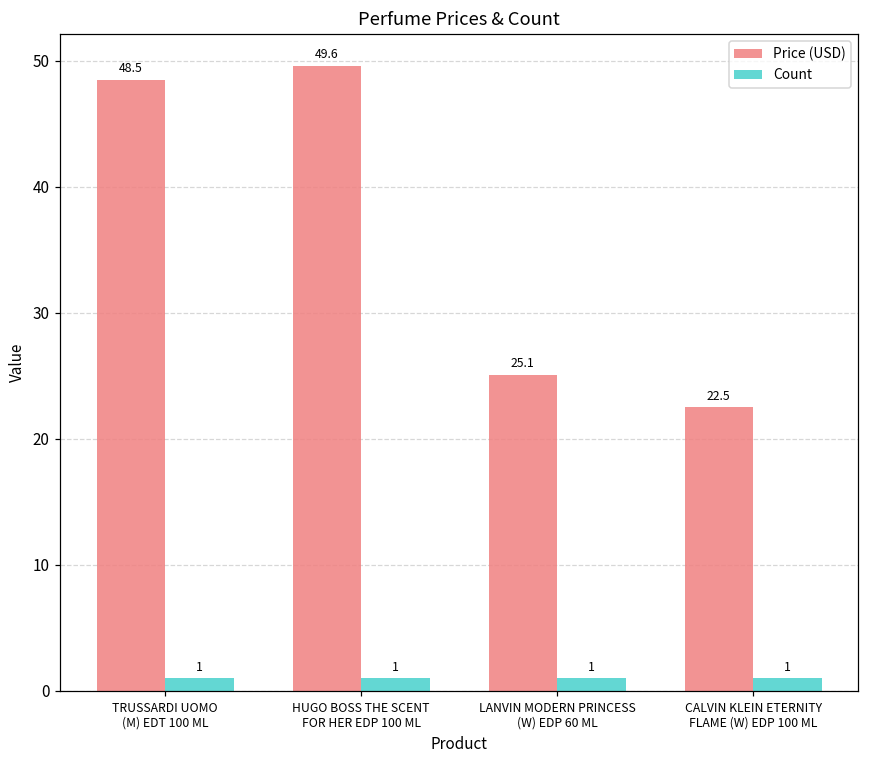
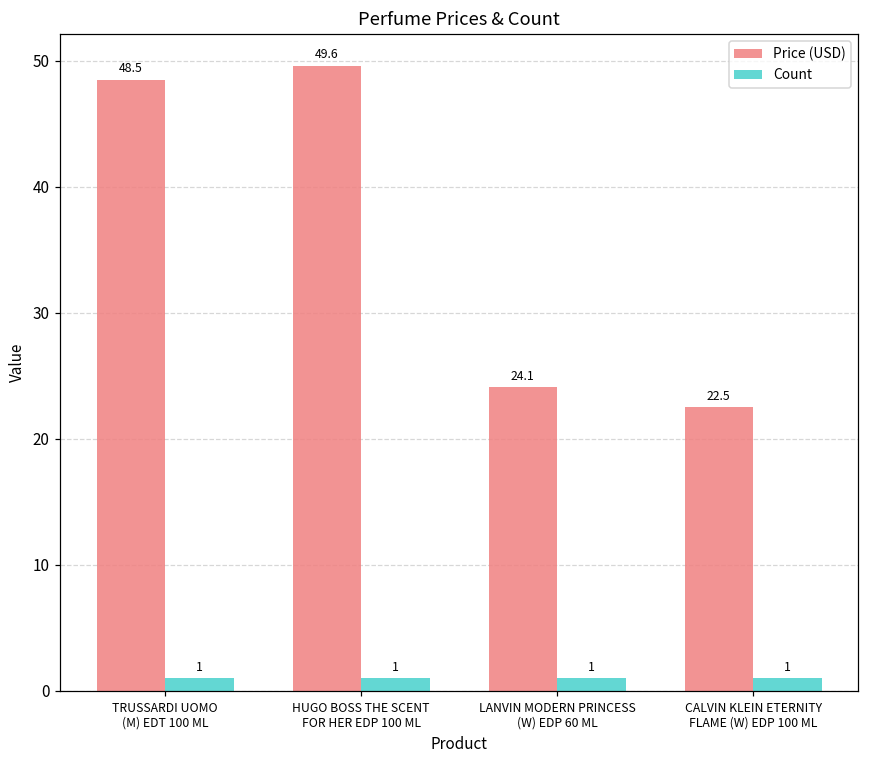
  {
    "Price (USD)": {
      "TRUSSARDI UOMO (M) EDT 100 ML": 48.5,
      "HUGO BOSS THE SCENT FOR HER EDP 100 ML": 49.6,
-     "LANVIN MODERN PRINCESS (W) EDP 60 ML": 25.1,
+     "LANVIN MODERN PRINCESS (W) EDP 60 ML": 24.1,
      "CALVIN KLEIN ETERNITY FLAME (W) EDP 100 ML": 22.5
    },
    "Count": {
      "TRUSSARDI UOMO (M) EDT 100 ML": 1,
      "HUGO BOSS THE SCENT FOR HER EDP 100 ML": 1,
      "LANVIN MODERN PRINCESS (W) EDP 60 ML": 1,
      "CALVIN KLEIN ETERNITY FLAME (W) EDP 100 ML": 1
    }
  }
